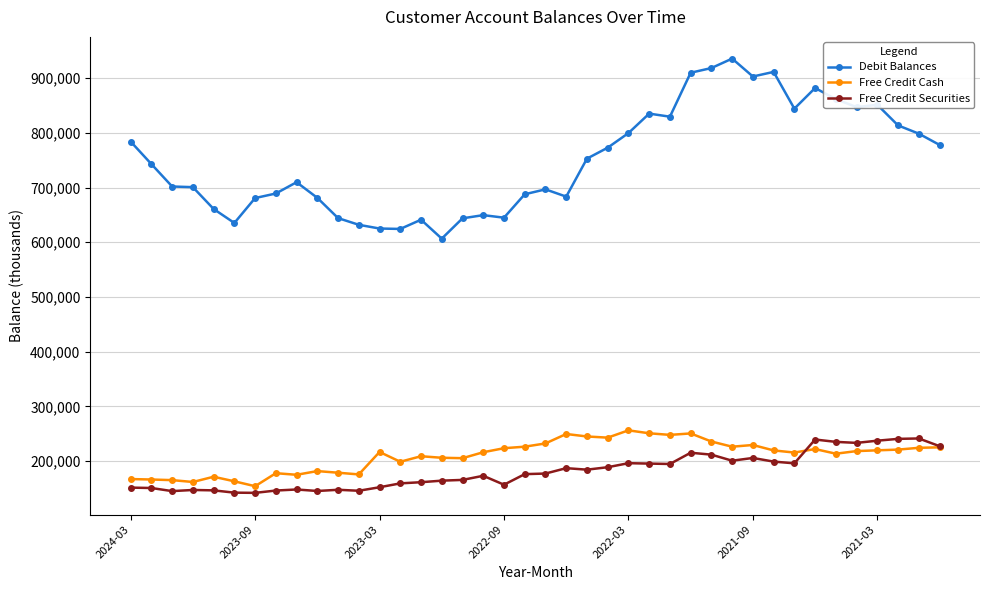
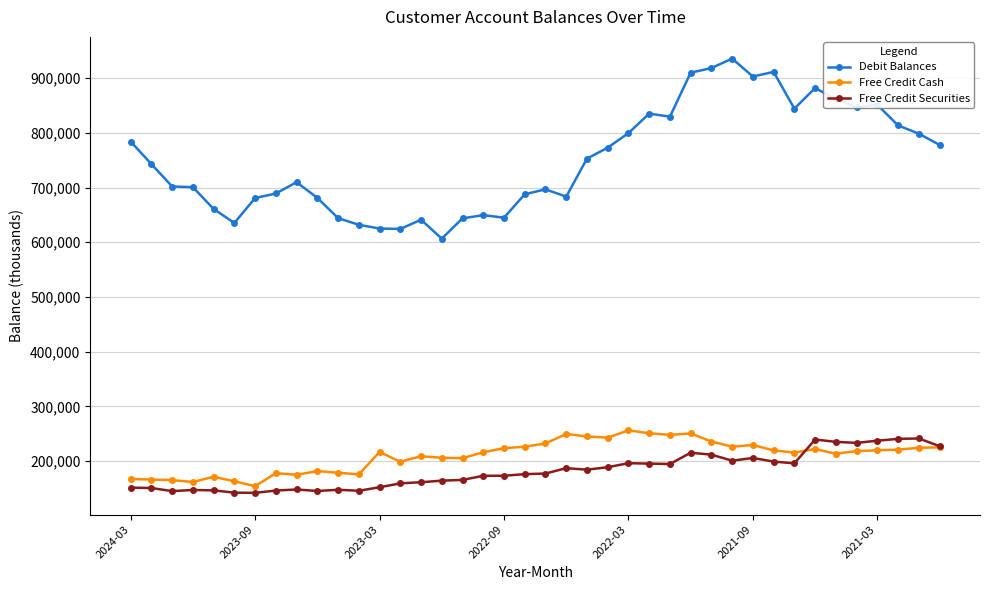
  {
    "Debit Balances": {
      "2024-03": "780,000",
      "2023-09": "680,000",
      "2023-03": "630,000",
      "2022-09": "640,000",
      "2022-03": "800,000",
      "2021-09": "900,000"
    },
    "Free Credit Cash": {
      "2024-03": "170,000",
      "2023-09": "150,000",
      "2023-03": "220,000",
      "2022-09": "220,000",
      "2022-03": "260,000",
      "2021-09": "230,000",
      "2021-03": "220,000"
    },
    "Free Credit Securities": {
      "2024-03": "150,000",
      "2023-09": "140,000",
      "2023-03": "150,000",
-     "2022-09": "160,000",
+     "2022-09": "170,000",
      "2022-03": "200,000",
      "2021-09": "210,000",
      "2021-03": "240,000"
    }
  }
